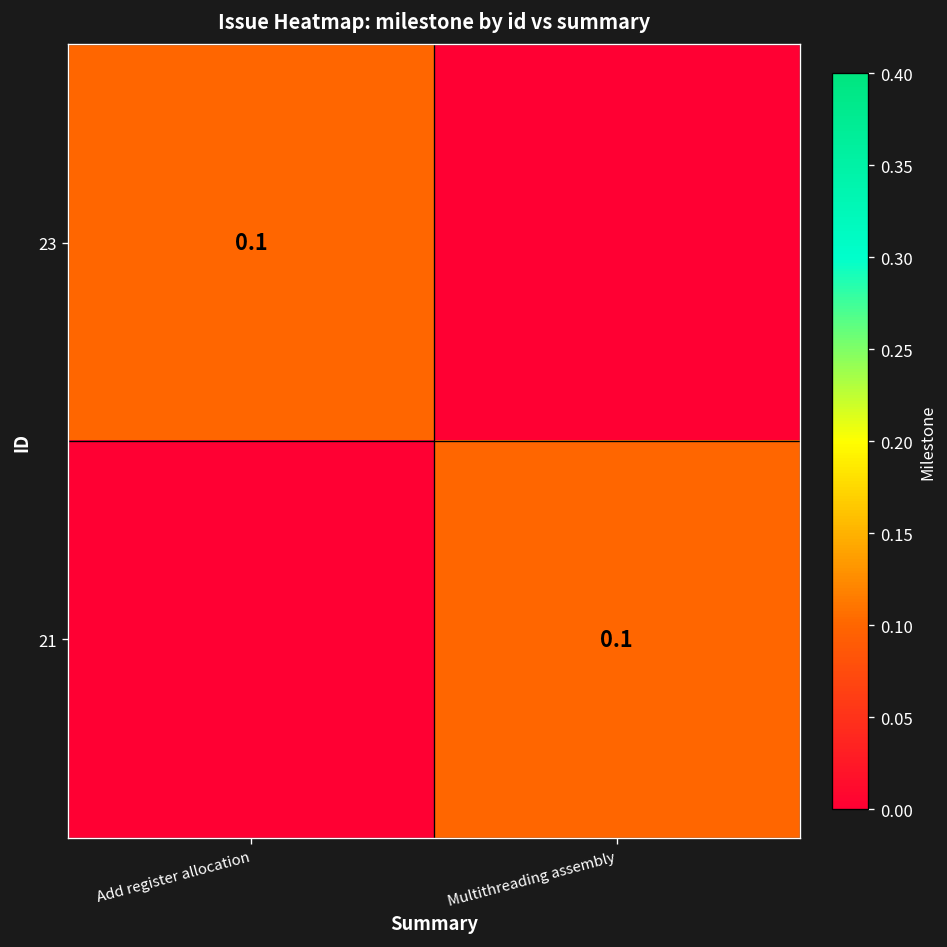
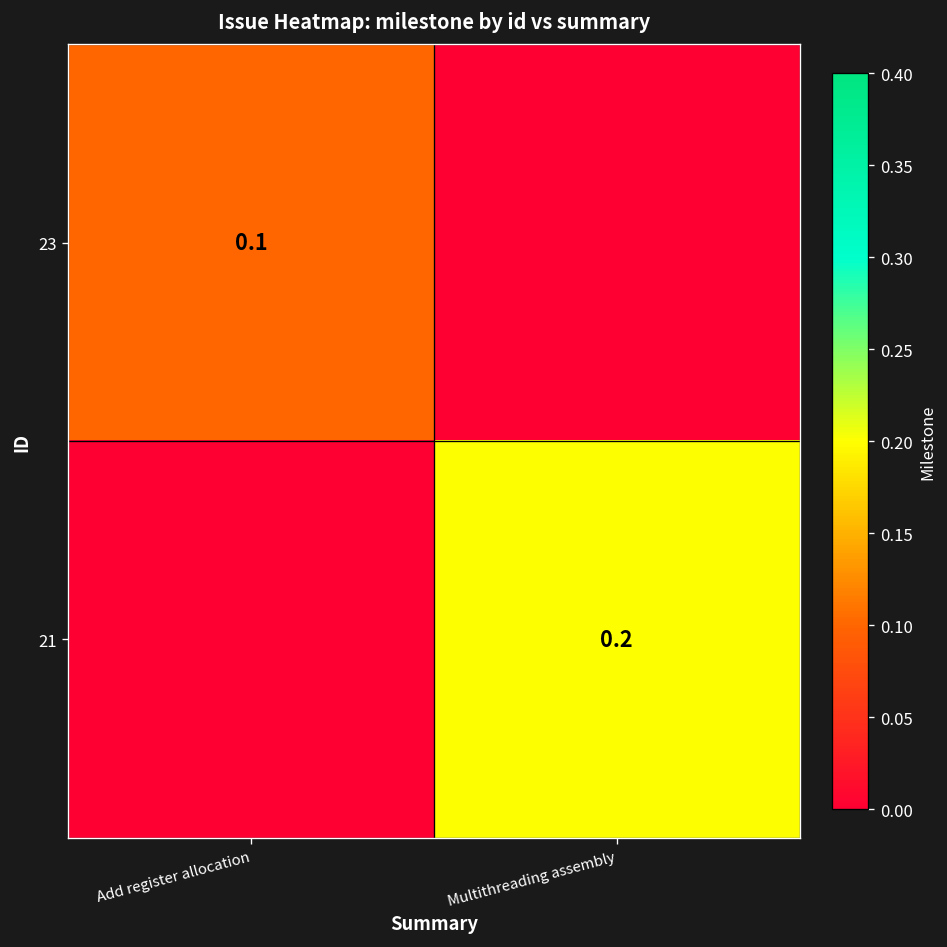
  {
    "23": {
      "Add register allocation": 0.1
    },
    "21": {
-     "Multithreading assembly": 0.1
+     "Multithreading assembly": 0.2
    }
  }
